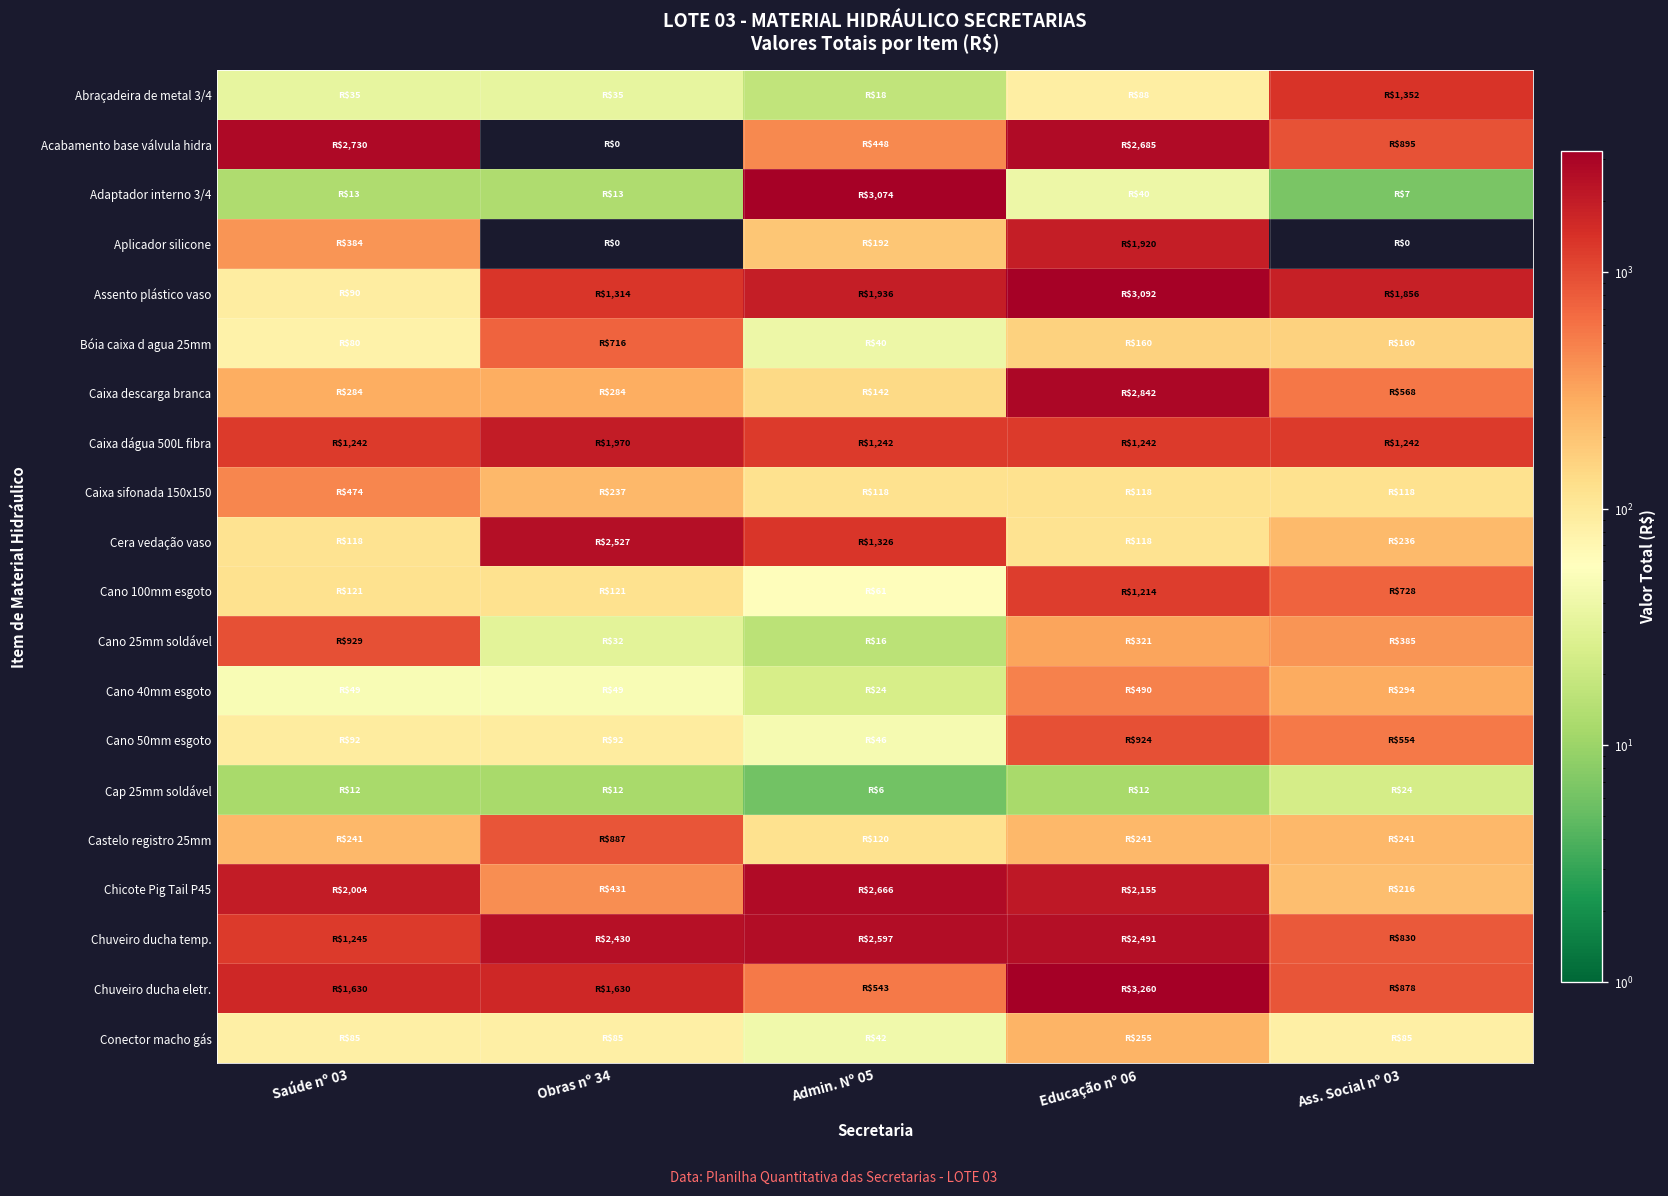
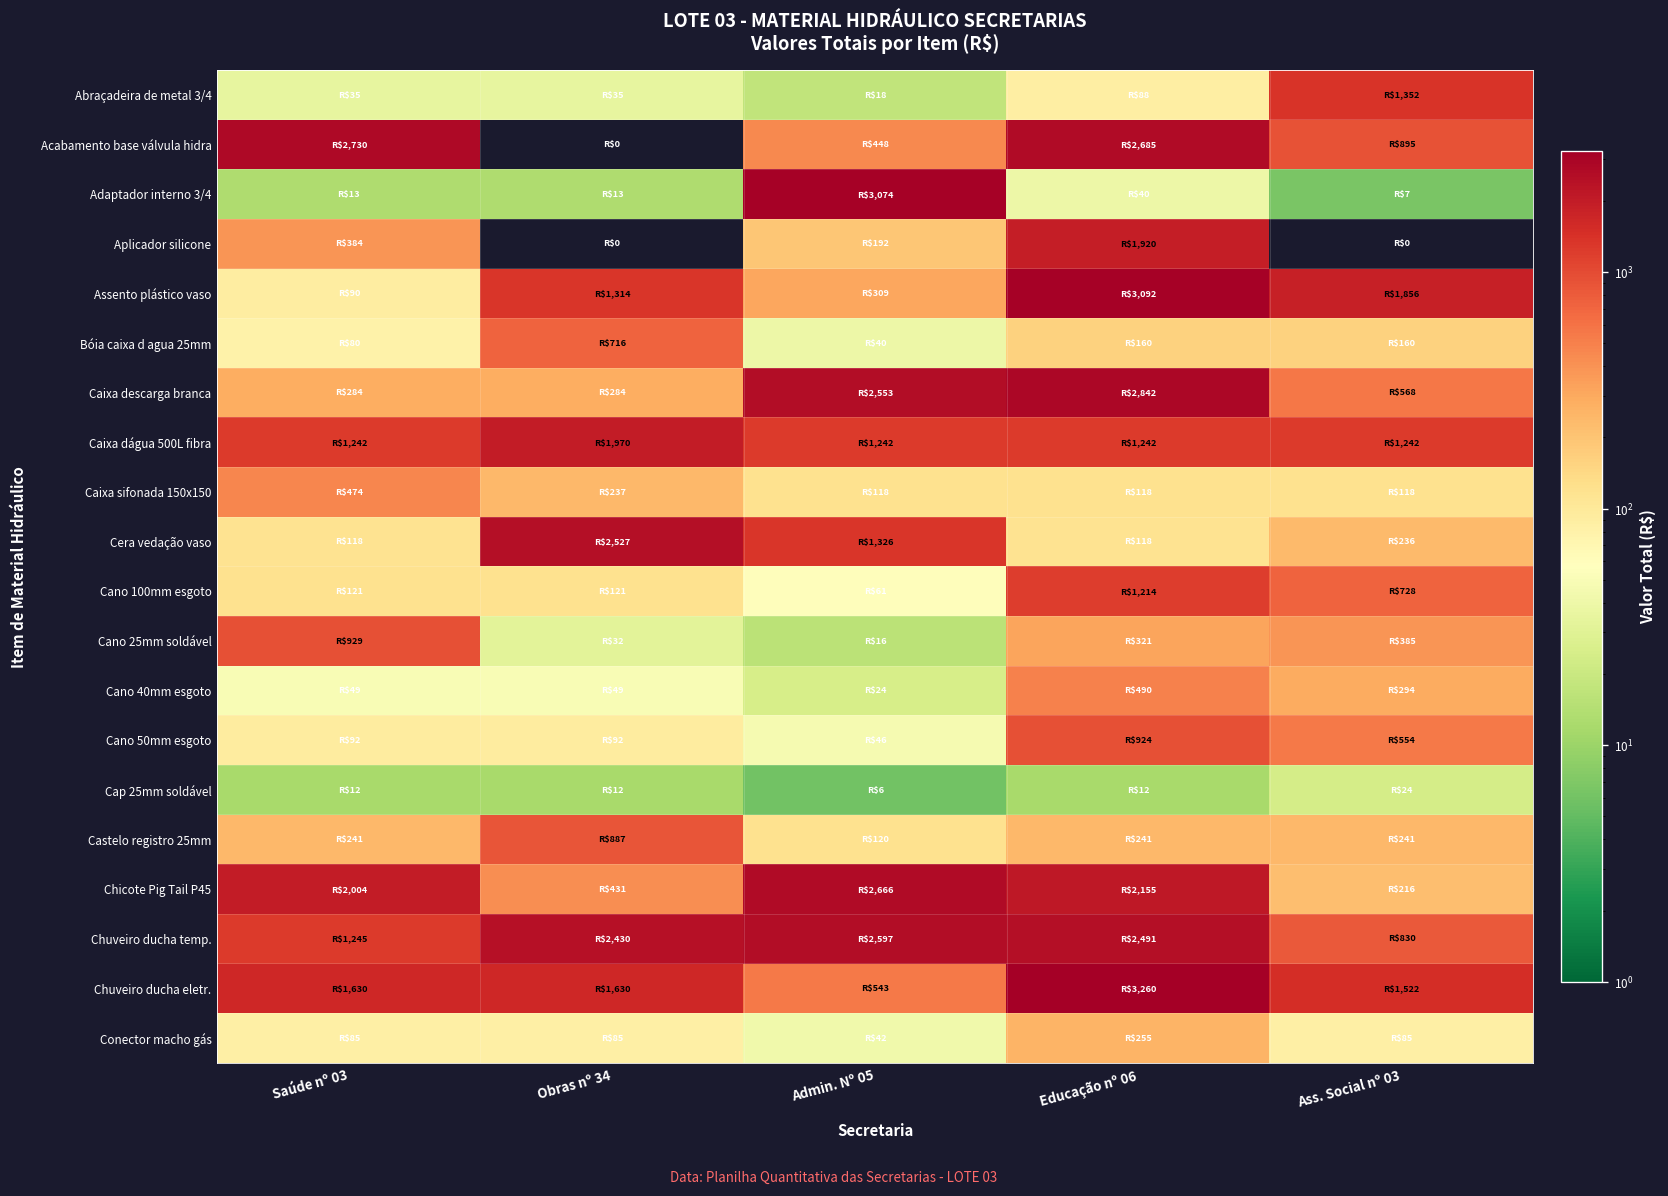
  {
    "Abraçadeira de metal 3/4": {
      "Saúde nº 03": "$35",
      "Obras nº 34": "$35",
      "Admin. Nº 05": "$18",
      "Educação nº 06": "$88",
      "Ass. Social nº 03": "$1,352"
    },
    "Acabamento base válvula hidra": {
      "Saúde nº 03": "$2,730",
      "Obras nº 34": "$0",
      "Admin. Nº 05": "$448",
      "Educação nº 06": "$2,685",
      "Ass. Social nº 03": "$895"
    },
    "Adaptador interno 3/4": {
      "Saúde nº 03": "$13",
      "Obras nº 34": "$13",
      "Admin. Nº 05": "$3,074",
      "Educação nº 06": "$40",
      "Ass. Social nº 03": "$7"
    },
    "Aplicador silicone": {
      "Saúde nº 03": "$384",
      "Obras nº 34": "$0",
      "Admin. Nº 05": "$192",
      "Educação nº 06": "$1,920",
      "Ass. Social nº 03": "$0"
    },
    "Assento plástico vaso": {
      "Saúde nº 03": "$90",
      "Obras nº 34": "$1,314",
-     "Admin. Nº 05": "$1,936",
+     "Admin. Nº 05": "$309",
      "Educação nº 06": "$3,092",
      "Ass. Social nº 03": "$1,856"
    },
    "Bóia caixa d agua 25mm": {
      "Saúde nº 03": "$80",
      "Obras nº 34": "$716",
      "Admin. Nº 05": "$40",
      "Educação nº 06": "$160",
      "Ass. Social nº 03": "$160"
    },
    "Caixa descarga branca": {
      "Saúde nº 03": "$284",
      "Obras nº 34": "$284",
-     "Admin. Nº 05": "$142",
+     "Admin. Nº 05": "$2,553",
      "Educação nº 06": "$2,842",
      "Ass. Social nº 03": "$568"
    },
    "Caixa dágua 500L fibra": {
      "Saúde nº 03": "$1,242",
      "Obras nº 34": "$1,970",
      "Admin. Nº 05": "$1,242",
      "Educação nº 06": "$1,242",
      "Ass. Social nº 03": "$1,242"
    },
    "Caixa sifonada 150x150": {
      "Saúde nº 03": "$474",
      "Obras nº 34": "$237",
      "Admin. Nº 05": "$118",
      "Educação nº 06": "$118",
      "Ass. Social nº 03": "$118"
    },
    "Cera vedação vaso": {
      "Saúde nº 03": "$118",
      "Obras nº 34": "$2,527",
      "Admin. Nº 05": "$1,326",
      "Educação nº 06": "$118",
      "Ass. Social nº 03": "$236"
    },
    "Cano 100mm esgoto": {
      "Saúde nº 03": "$121",
      "Obras nº 34": "$121",
      "Admin. Nº 05": "$61",
      "Educação nº 06": "$1,214",
      "Ass. Social nº 03": "$728"
    },
    "Cano 25mm soldável": {
      "Saúde nº 03": "$929",
      "Obras nº 34": "$32",
      "Admin. Nº 05": "$16",
      "Educação nº 06": "$321",
      "Ass. Social nº 03": "$385"
    },
    "Cano 40mm esgoto": {
      "Saúde nº 03": "$49",
      "Obras nº 34": "$49",
      "Admin. Nº 05": "$24",
      "Educação nº 06": "$490",
      "Ass. Social nº 03": "$294"
    },
    "Cano 50mm esgoto": {
      "Saúde nº 03": "$92",
      "Obras nº 34": "$92",
      "Admin. Nº 05": "$46",
      "Educação nº 06": "$924",
      "Ass. Social nº 03": "$554"
    },
    "Cap 25mm soldável": {
      "Saúde nº 03": "$12",
      "Obras nº 34": "$12",
      "Admin. Nº 05": "$6",
      "Educação nº 06": "$12",
      "Ass. Social nº 03": "$24"
    },
    "Castelo registro 25mm": {
      "Saúde nº 03": "$241",
      "Obras nº 34": "$887",
      "Admin. Nº 05": "$120",
      "Educação nº 06": "$241",
      "Ass. Social nº 03": "$241"
    },
    "Chicote Pig Tail P45": {
      "Saúde nº 03": "$2,004",
      "Obras nº 34": "$431",
      "Admin. Nº 05": "$2,666",
      "Educação nº 06": "$2,155",
      "Ass. Social nº 03": "$216"
    },
    "Chuveiro ducha temp.": {
      "Saúde nº 03": "$1,245",
      "Obras nº 34": "$2,430",
      "Admin. Nº 05": "$2,597",
      "Educação nº 06": "$2,491",
      "Ass. Social nº 03": "$830"
    },
    "Chuveiro ducha eletr.": {
      "Saúde nº 03": "$1,630",
      "Obras nº 34": "$1,630",
      "Admin. Nº 05": "$543",
      "Educação nº 06": "$3,260",
-     "Ass. Social nº 03": "$878"
+     "Ass. Social nº 03": "$1,522"
    },
    "Conector macho gás": {
      "Saúde nº 03": "$85",
      "Obras nº 34": "$85",
      "Admin. Nº 05": "$42",
      "Educação nº 06": "$255",
      "Ass. Social nº 03": "$85"
    }
  }
